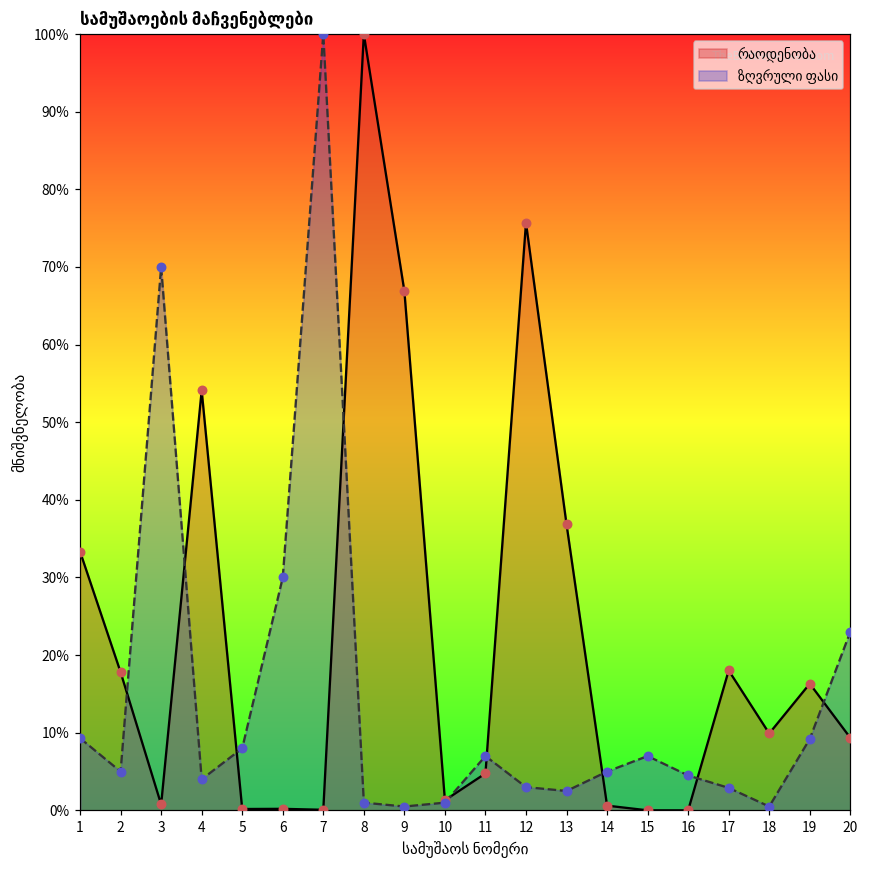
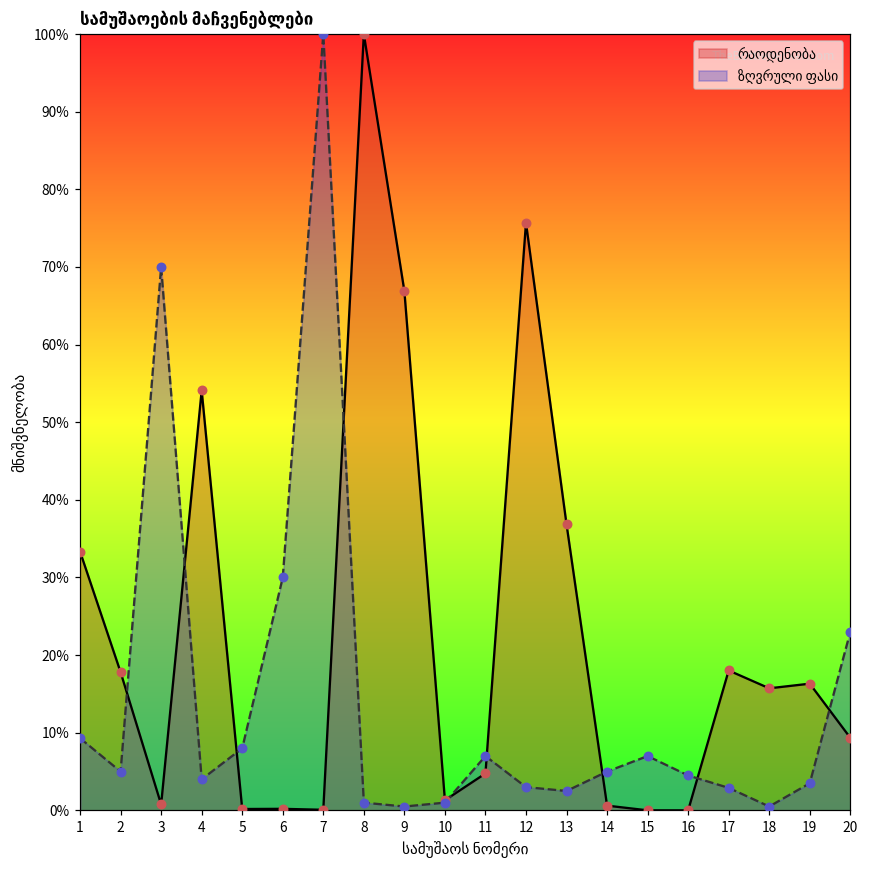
  {
    "რაოდენობა": {
      "1": "33%",
      "2": "18%",
      "3": "1%",
      "4": "54%",
      "5": "0%",
      "6": "0%",
      "7": "0%",
      "8": "100%",
      "9": "67%",
      "11": "5%",
      "12": "76%",
      "13": "37%",
      "14": "1%",
      "15": "0%",
      "16": "0%",
      "17": "18%",
-     "18": "10%",
+     "18": "16%",
      "19": "16%",
      "20": "9%"
    },
    "ზღვრული ფასი": {
      "1": "9%",
      "2": "5%",
      "3": "70%",
      "4": "4%",
      "5": "8%",
      "6": "30%",
      "7": "100%",
      "8": "1%",
      "9": "1%",
      "11": "7%",
      "12": "3%",
      "13": "3%",
      "14": "5%",
      "15": "7%",
      "16": "5%",
      "17": "3%",
      "18": "1%",
-     "19": "9%",
+     "19": "4%",
      "20": "23%"
    }
  }
